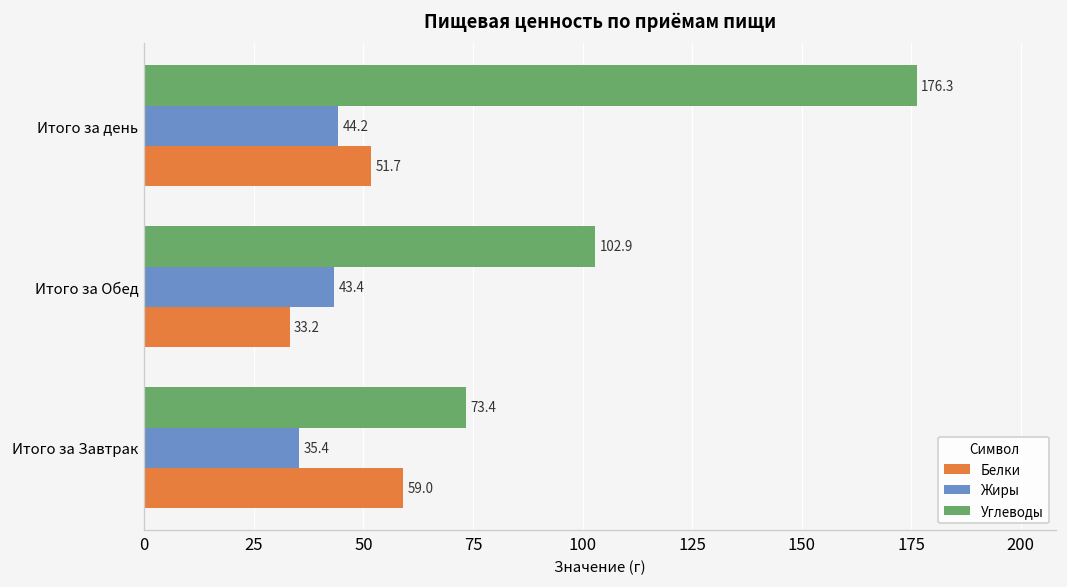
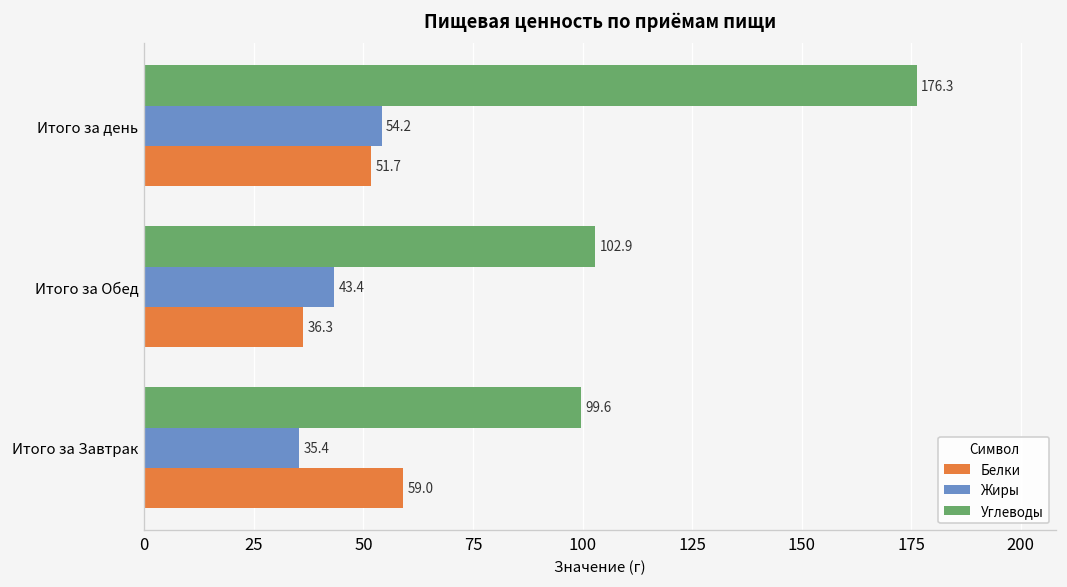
  {
    "Белки": {
      "Итого за день": 51.7,
-     "Итого за Обед": 33.2,
+     "Итого за Обед": 36.3,
      "Итого за Завтрак": 59.0
    },
    "Жиры": {
-     "Итого за день": 44.2,
+     "Итого за день": 54.2,
      "Итого за Обед": 43.4,
      "Итого за Завтрак": 35.4
    },
    "Углеводы": {
      "Итого за день": 176.3,
      "Итого за Обед": 102.9,
-     "Итого за Завтрак": 73.4
+     "Итого за Завтрак": 99.6
    }
  }
